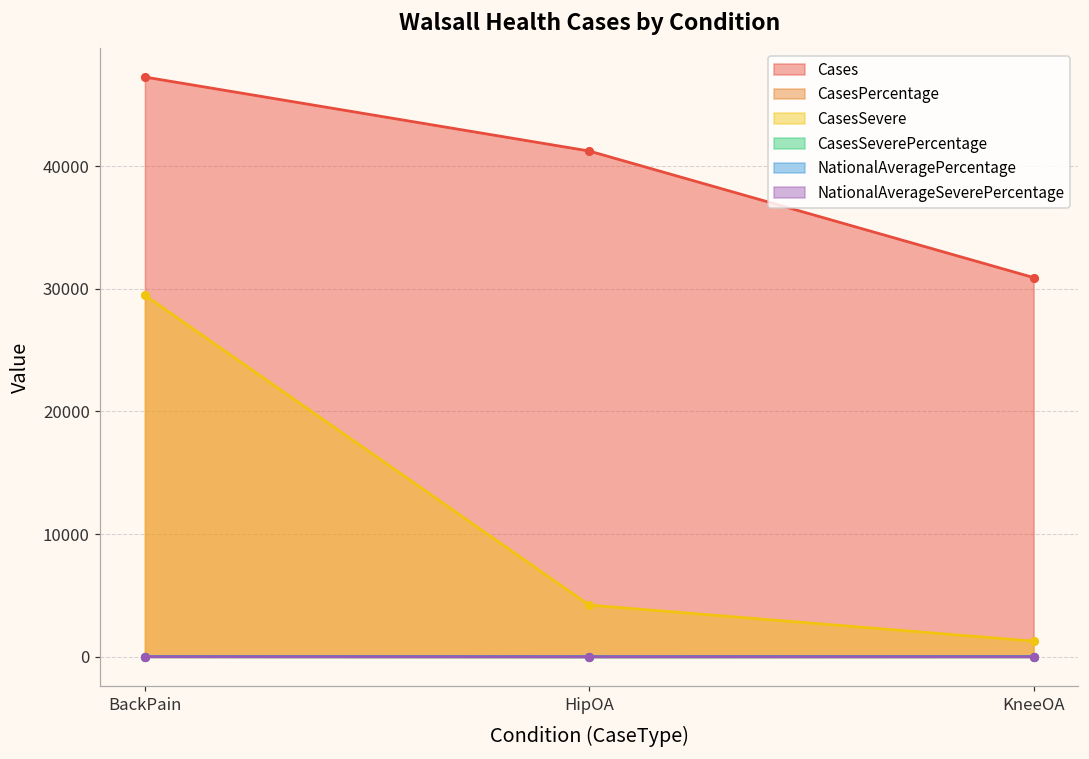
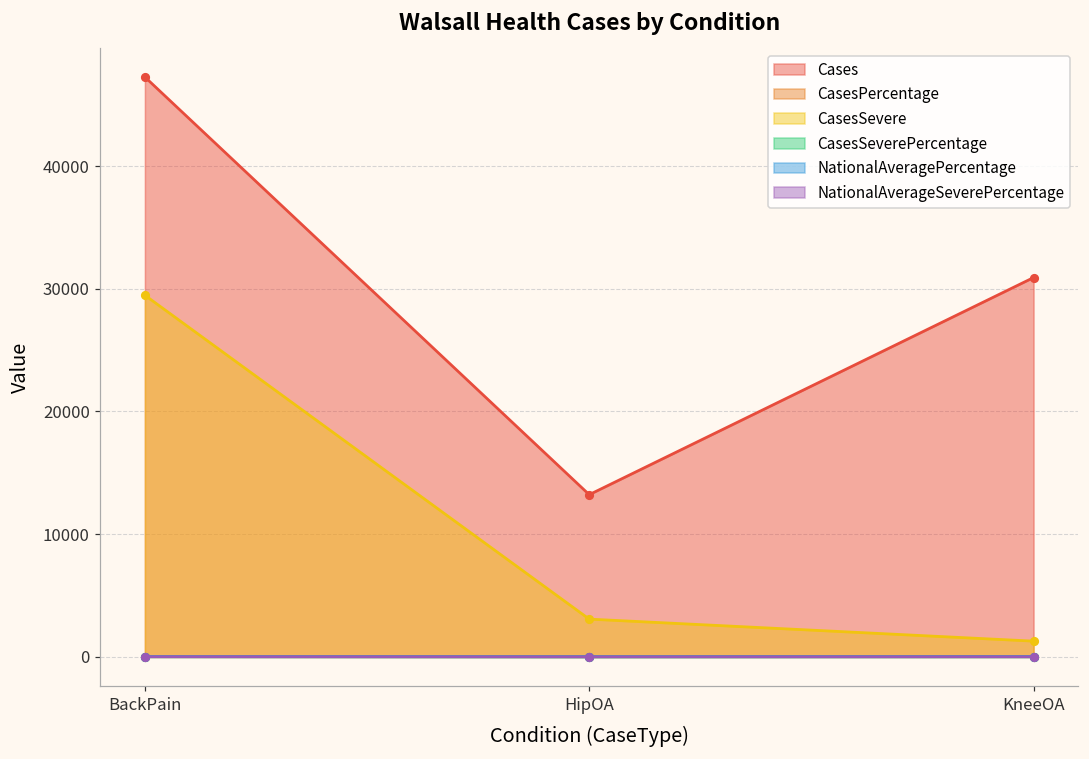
  {
    "Cases": {
      "BackPain": 47300,
-     "HipOA": 41200,
+     "HipOA": 13200,
      "KneeOA": 30900
    },
    "NationalAverageSeverePercentage": {
      "BackPain": 0,
      "HipOA": 0,
      "KneeOA": 0
    },
    "CasesSevere": {
      "BackPain": 29500,
-     "HipOA": 4200,
+     "HipOA": 3100,
      "KneeOA": 1300
    }
  }
